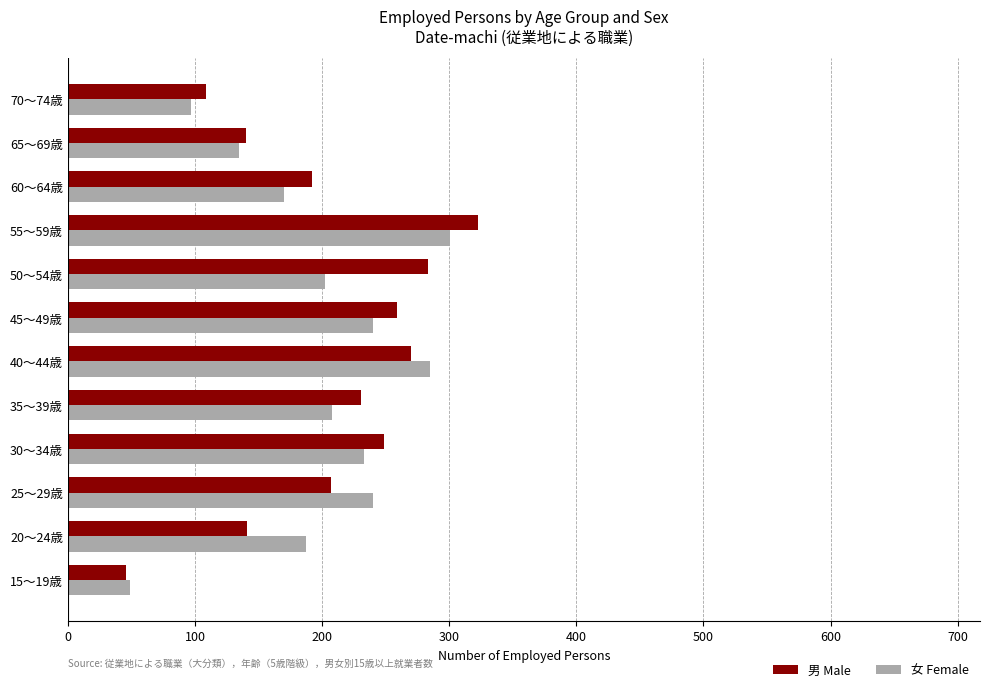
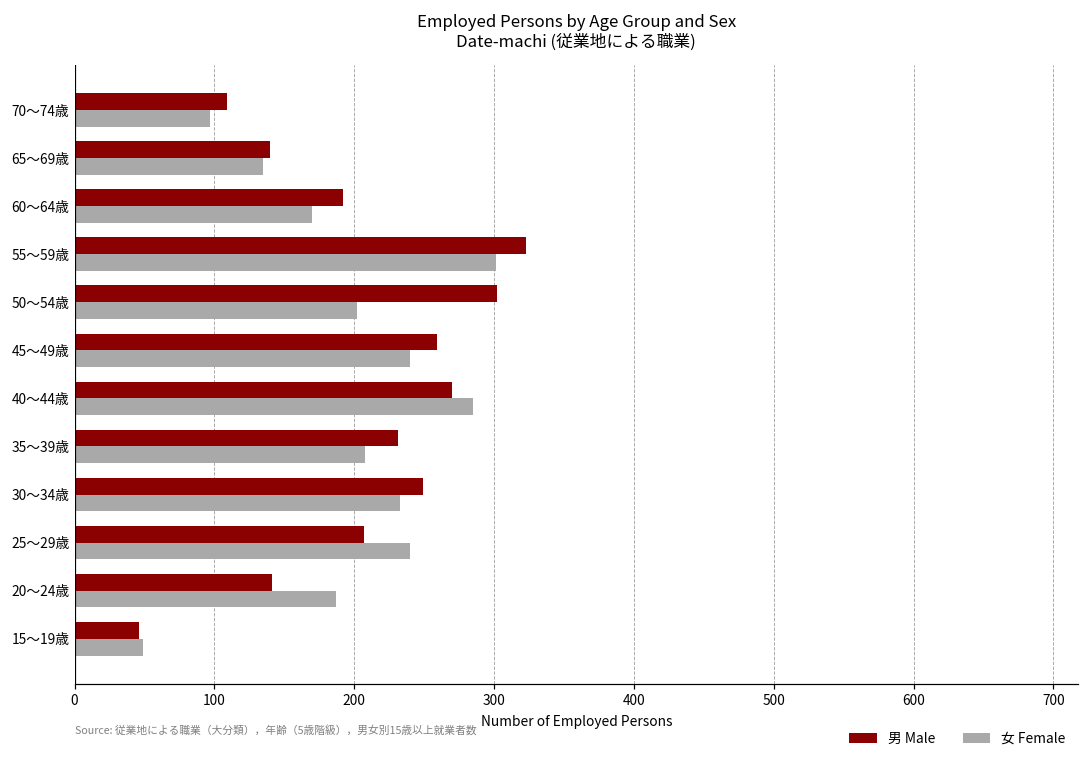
  {
    "男 Male": {
      "70～74歳": 109,
      "65～69歳": 140,
      "60～64歳": 192,
      "55～59歳": 323,
-     "50～54歳": 283,
+     "50～54歳": 302,
      "45～49歳": 259,
      "40～44歳": 270,
      "35～39歳": 231,
      "30～34歳": 249,
      "25～29歳": 207,
      "20～24歳": 141,
      "15～19歳": 46
    },
    "女 Female": {
      "70～74歳": 97,
      "65～69歳": 135,
      "60～64歳": 170,
      "55～59歳": 301,
      "50～54歳": 202,
      "45～49歳": 240,
      "40～44歳": 285,
      "35～39歳": 208,
      "30～34歳": 233,
      "25～29歳": 240,
      "20～24歳": 187,
      "15～19歳": 49
    }
  }
